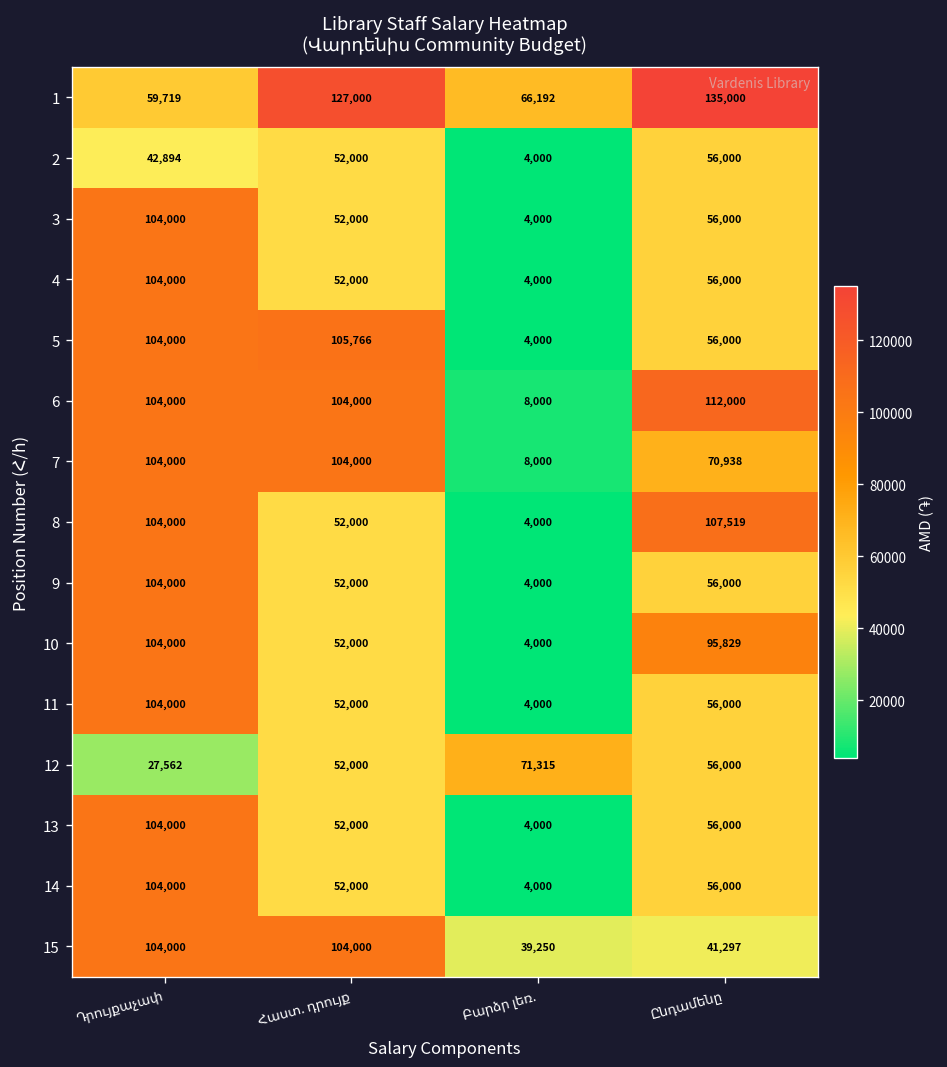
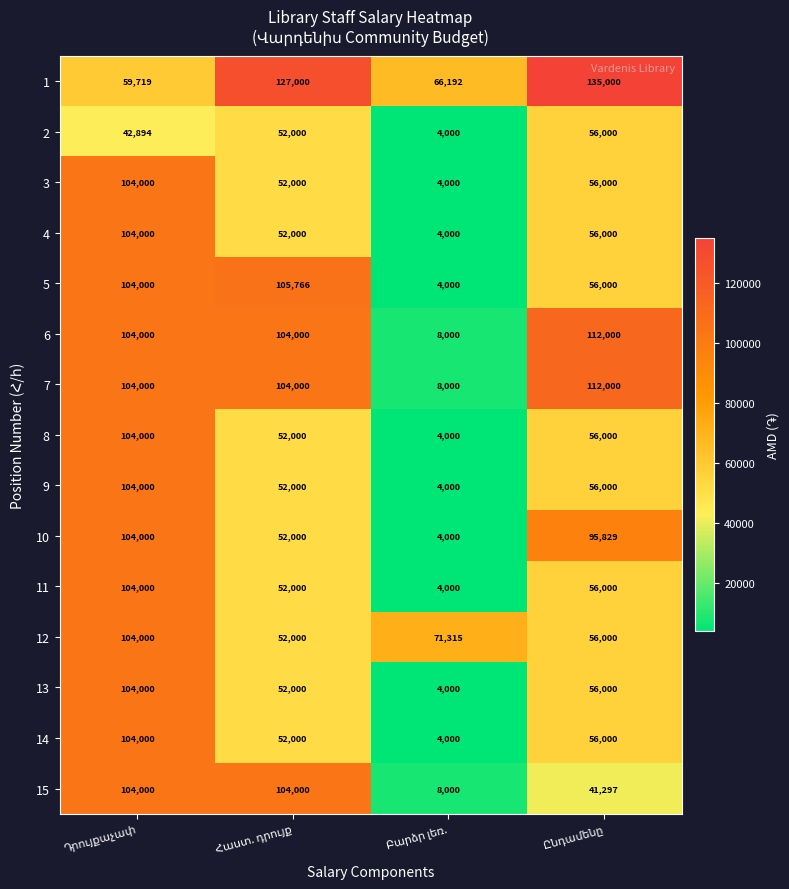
  {
    "1": {
      "Դրույքաչափ": "59,719",
      "Հաստ. դրույք": "127,000",
      "Բարձր լեռ.": "66,192"
    },
    "2": {
      "Դրույքաչափ": "42,894",
      "Հաստ. դրույք": "52,000",
      "Բարձր լեռ.": "4,000",
      "Ընդամենը": "56,000"
    },
    "3": {
      "Դրույքաչափ": "104,000",
      "Հաստ. դրույք": "52,000",
      "Բարձր լեռ.": "4,000",
      "Ընդամենը": "56,000"
    },
    "4": {
      "Դրույքաչափ": "104,000",
      "Հաստ. դրույք": "52,000",
      "Բարձր լեռ.": "4,000",
      "Ընդամենը": "56,000"
    },
    "5": {
      "Դրույքաչափ": "104,000",
      "Հաստ. դրույք": "105,766",
      "Բարձր լեռ.": "4,000",
      "Ընդամենը": "56,000"
    },
    "6": {
      "Դրույքաչափ": "104,000",
      "Հաստ. դրույք": "104,000",
      "Բարձր լեռ.": "8,000",
      "Ընդամենը": "112,000"
    },
    "7": {
      "Դրույքաչափ": "104,000",
      "Հաստ. դրույք": "104,000",
      "Բարձր լեռ.": "8,000",
-     "Ընդամենը": "70,938"
+     "Ընդամենը": "112,000"
    },
    "8": {
      "Դրույքաչափ": "104,000",
      "Հաստ. դրույք": "52,000",
      "Բարձր լեռ.": "4,000",
-     "Ընդամենը": "107,519"
+     "Ընդամենը": "56,000"
    },
    "9": {
      "Դրույքաչափ": "104,000",
      "Հաստ. դրույք": "52,000",
      "Բարձր լեռ.": "4,000",
      "Ընդամենը": "56,000"
    },
    "10": {
      "Դրույքաչափ": "104,000",
      "Հաստ. դրույք": "52,000",
      "Բարձր լեռ.": "4,000",
      "Ընդամենը": "95,829"
    },
    "11": {
      "Դրույքաչափ": "104,000",
      "Հաստ. դրույք": "52,000",
      "Բարձր լեռ.": "4,000",
      "Ընդամենը": "56,000"
    },
    "12": {
-     "Դրույքաչափ": "27,562",
+     "Դրույքաչափ": "104,000",
      "Հաստ. դրույք": "52,000",
      "Բարձր լեռ.": "71,315",
      "Ընդամենը": "56,000"
    },
    "13": {
      "Դրույքաչափ": "104,000",
      "Հաստ. դրույք": "52,000",
      "Բարձր լեռ.": "4,000",
      "Ընդամենը": "56,000"
    },
    "14": {
      "Դրույքաչափ": "104,000",
      "Հաստ. դրույք": "52,000",
      "Բարձր լեռ.": "4,000",
      "Ընդամենը": "56,000"
    },
    "15": {
      "Դրույքաչափ": "104,000",
      "Հաստ. դրույք": "104,000",
-     "Բարձր լեռ.": "39,250",
+     "Բարձր լեռ.": "8,000",
      "Ընդամենը": "41,297"
    }
  }
